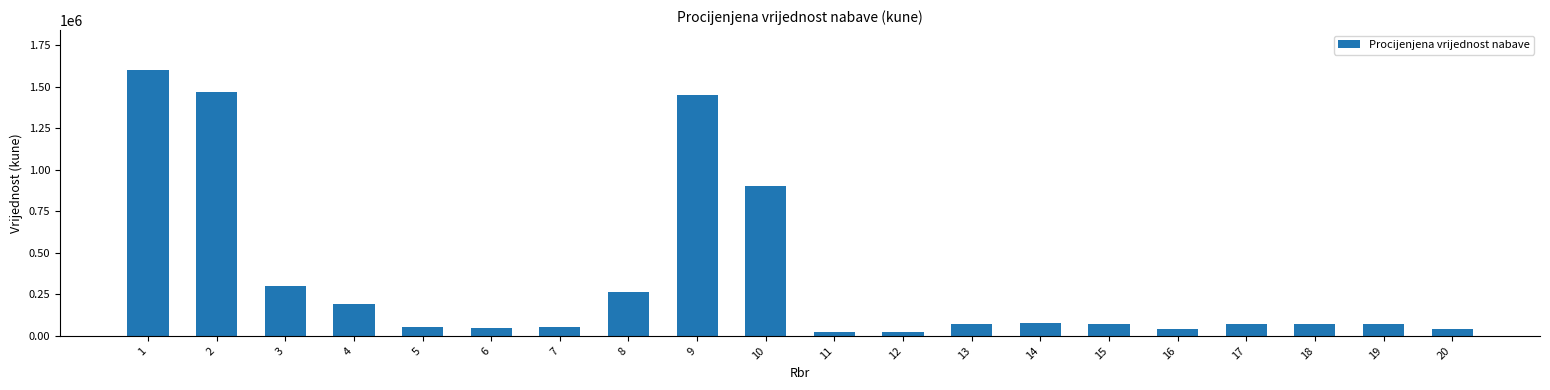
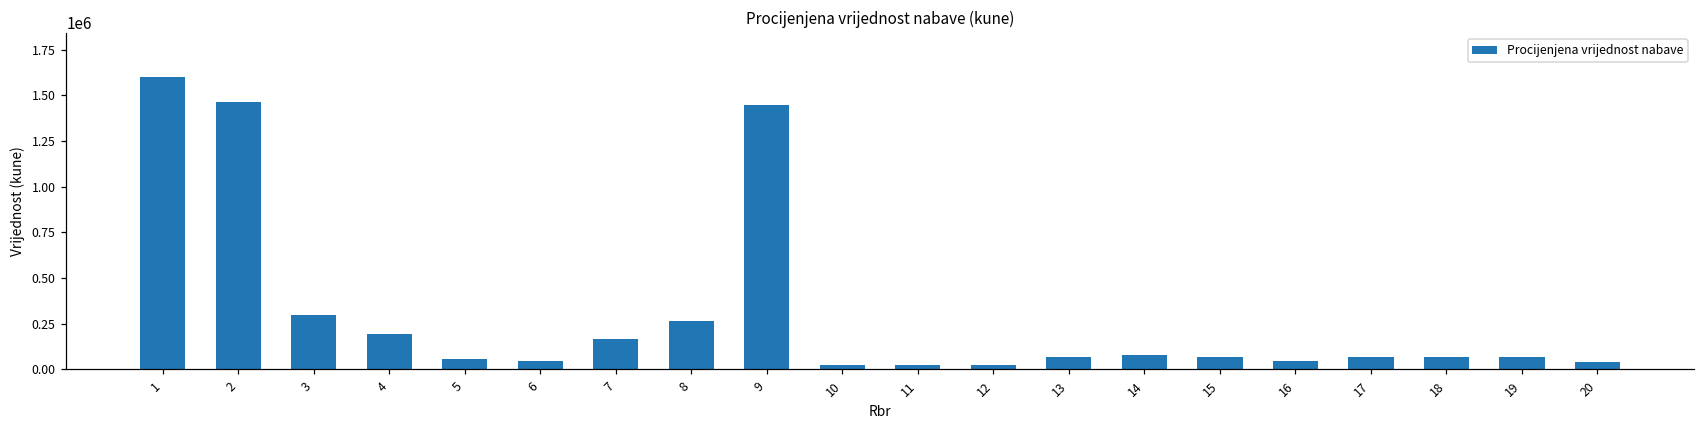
  {
    "1": 1600000,
    "2": 1470000,
    "3": 300000,
    "4": 190000,
    "5": 60000,
    "6": 50000,
-   "7": 50000,
+   "7": 170000,
    "8": 260000,
    "9": 1450000,
-   "10": 900000,
+   "10": 20000,
    "11": 20000,
    "12": 20000,
    "13": 70000,
    "14": 80000,
    "15": 70000,
    "16": 40000,
    "17": 70000,
    "18": 70000,
    "19": 70000,
    "20": 40000
  }
